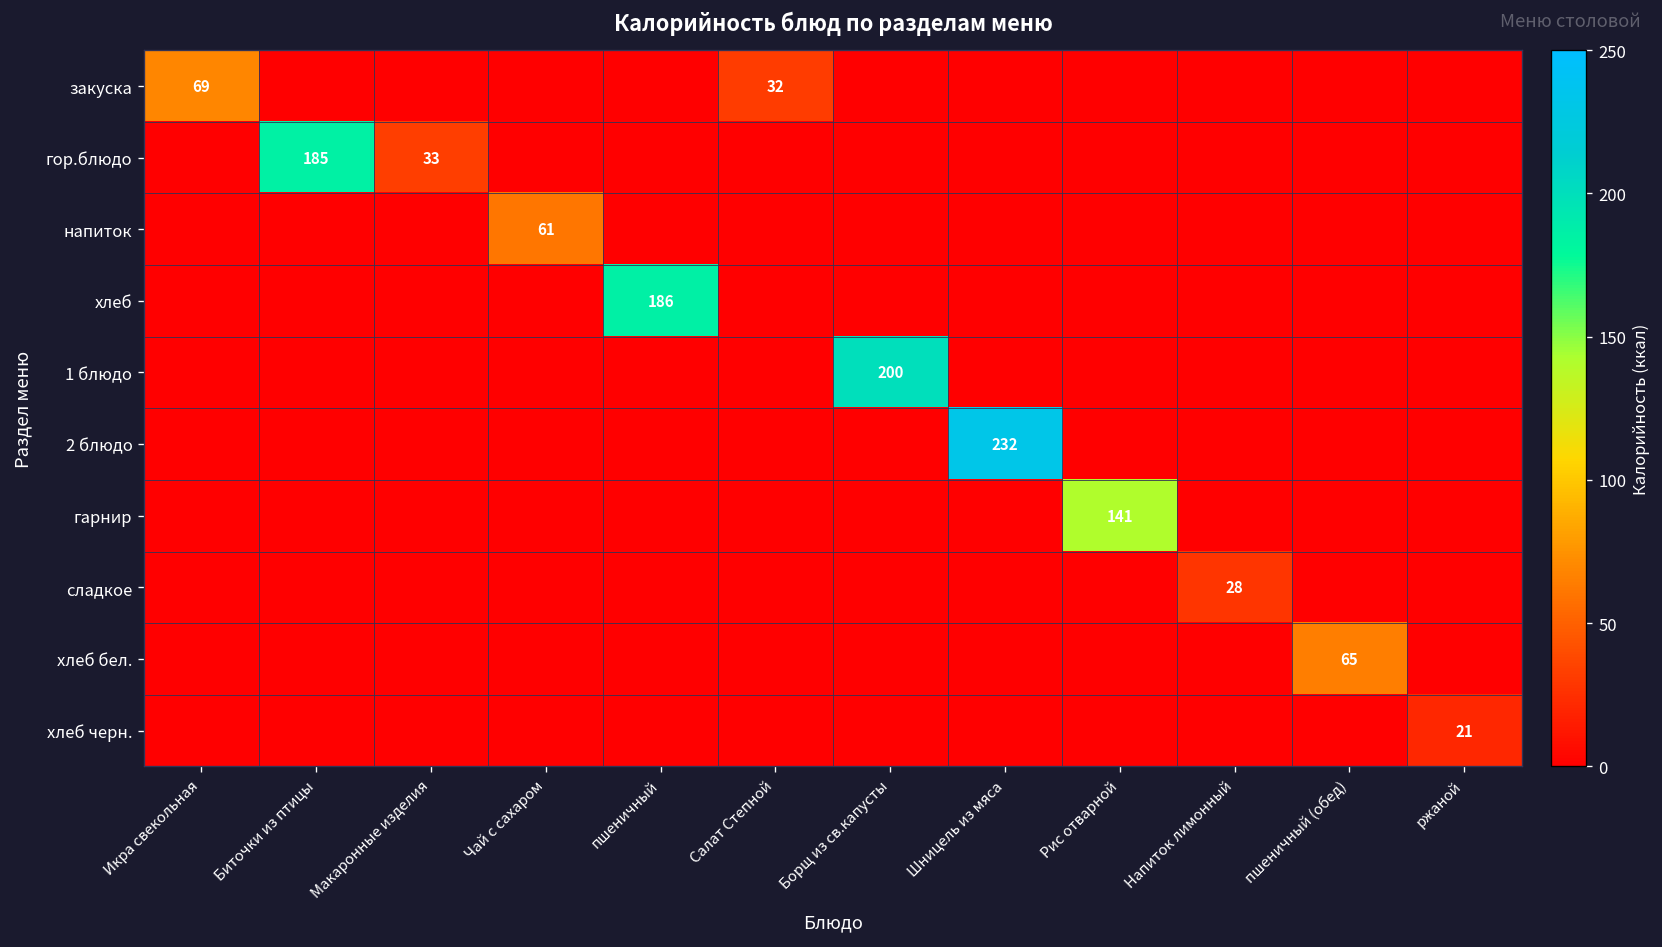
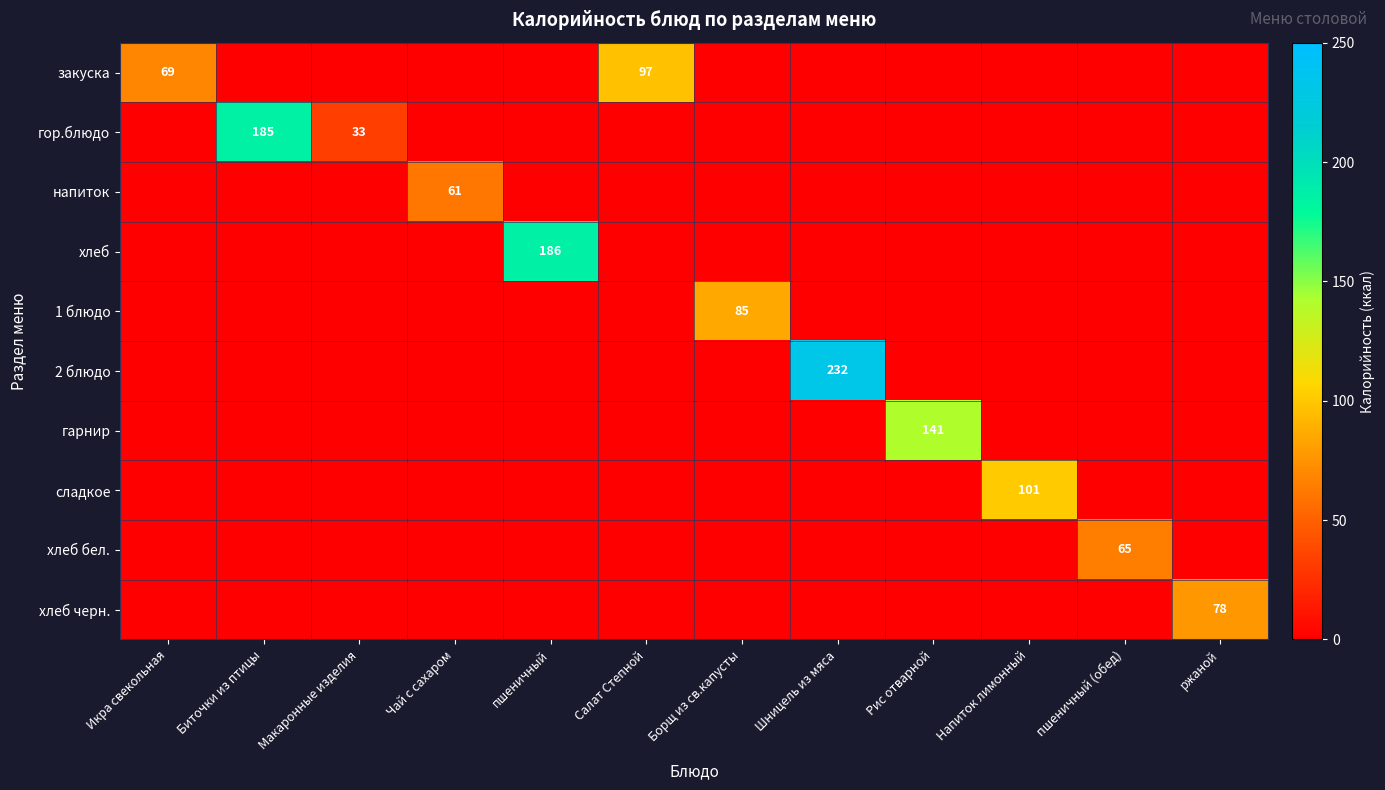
  {
    "закуска": {
      "Икра свекольная": 69,
-     "Салат Степной": 32
+     "Салат Степной": 97
    },
    "гор.блюдо": {
      "Биточки из птицы": 185,
      "Макаронные изделия": 33
    },
    "напиток": {
      "Чай с сахаром": 61
    },
    "хлеб": {
      "пшеничный": 186
    },
    "1 блюдо": {
-     "Борщ из св.капусты": 200
+     "Борщ из св.капусты": 85
    },
    "2 блюдо": {
      "Шницель из мяса": 232
    },
    "гарнир": {
      "Рис отварной": 141
    },
    "сладкое": {
-     "Напиток лимонный": 28
+     "Напиток лимонный": 101
    },
    "хлеб бел.": {
      "пшеничный (обед)": 65
    },
    "хлеб черн.": {
-     "ржаной": 21
+     "ржаной": 78
    }
  }
